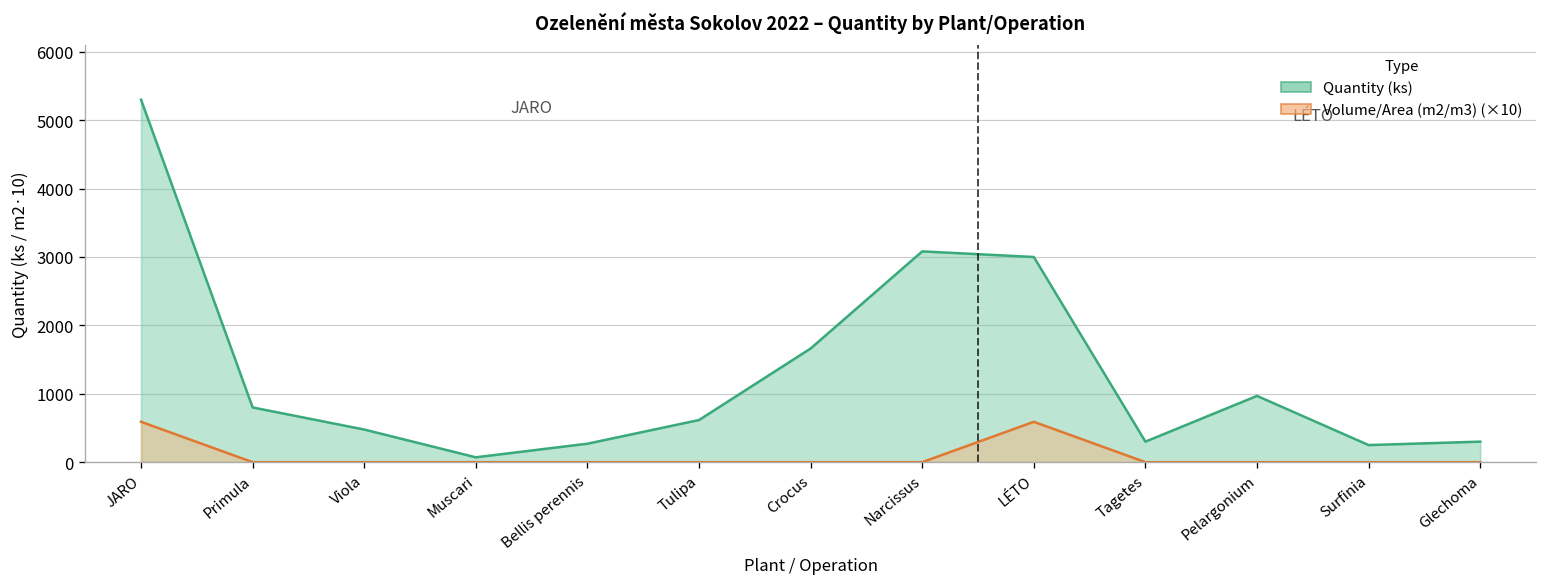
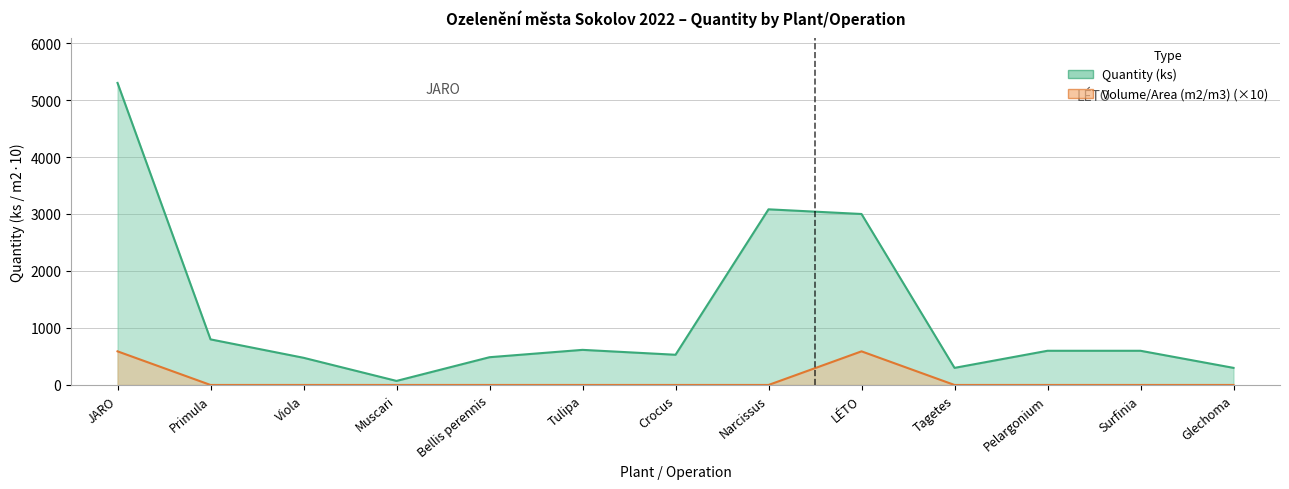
  {
    "Quantity (ks)": {
      "JARO": 5300,
      "Primula": 800,
      "Viola": 500,
      "Muscari": 100,
-     "Bellis perennis": 300,
+     "Bellis perennis": 500,
      "Tulipa": 600,
-     "Crocus": 1700,
+     "Crocus": 500,
      "Narcissus": 3100,
      "LÉTO": 3000,
      "Tagetes": 300,
-     "Pelargonium": 1000,
-     "Surfinia": 300,
+     "Pelargonium": 600,
+     "Surfinia": 600,
      "Glechoma": 300
    },
    "Volume/Area (m2/m3) (×10)": {
      "JARO": 600,
      "Primula": 0,
      "Viola": 0,
      "Muscari": 0,
      "Bellis perennis": 0,
      "Tulipa": 0,
      "Crocus": 0,
      "Narcissus": 0,
      "LÉTO": 600,
      "Tagetes": 0,
      "Pelargonium": 0,
      "Surfinia": 0,
      "Glechoma": 0
    }
  }
